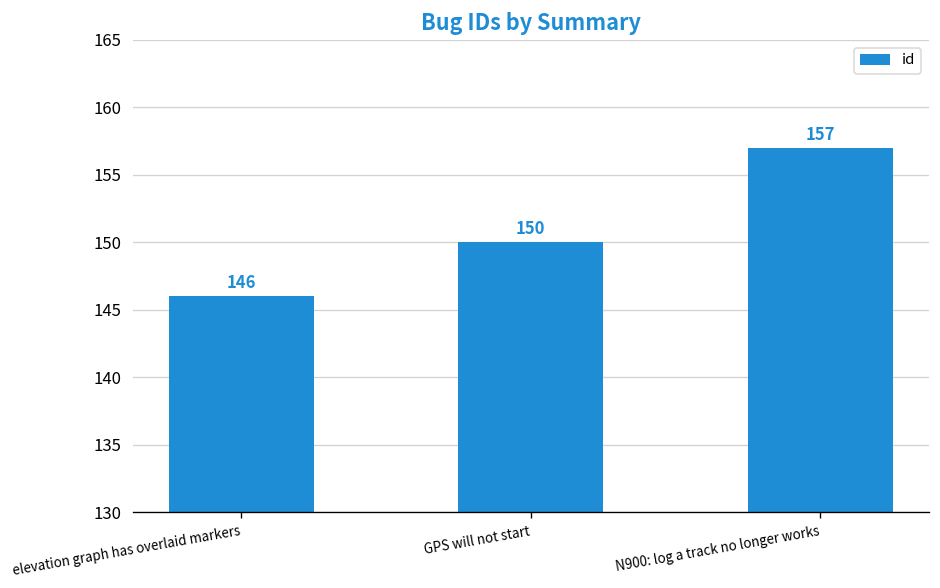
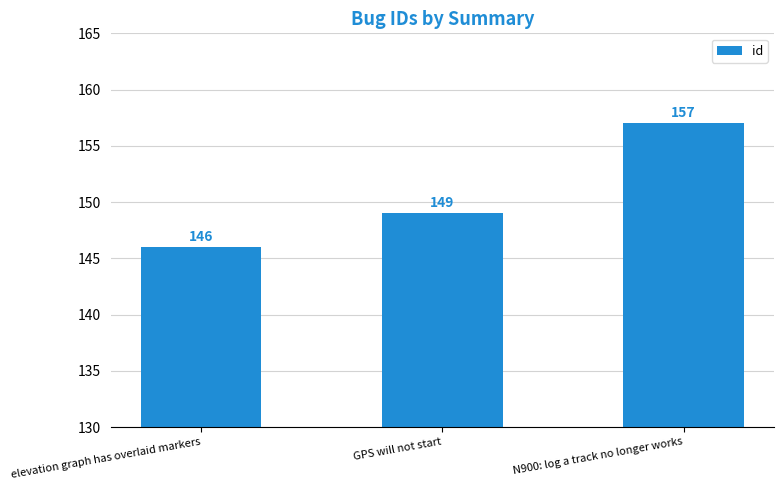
  {
    "elevation graph has overlaid markers": 146,
-   "GPS will not start": 150,
+   "GPS will not start": 149,
    "N900: log a track no longer works": 157
  }
